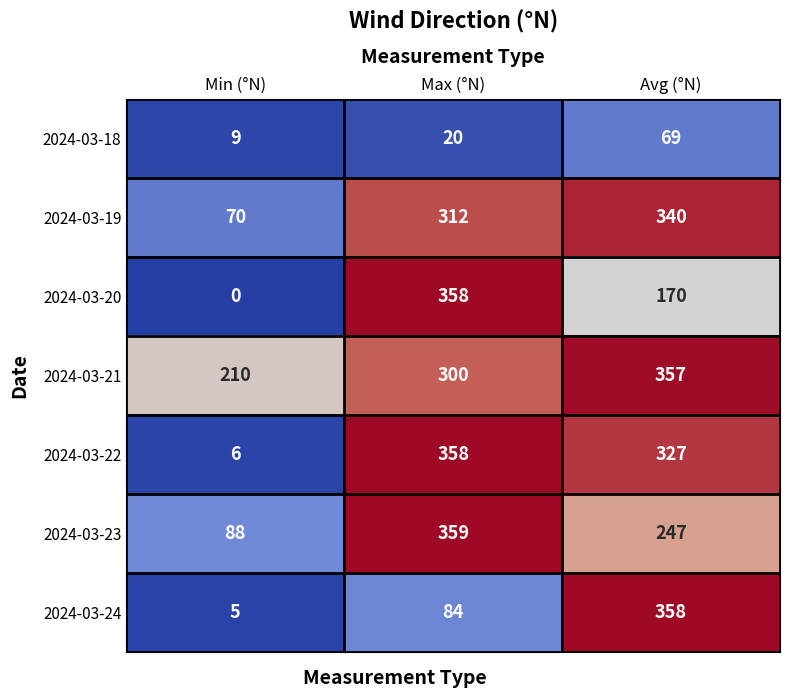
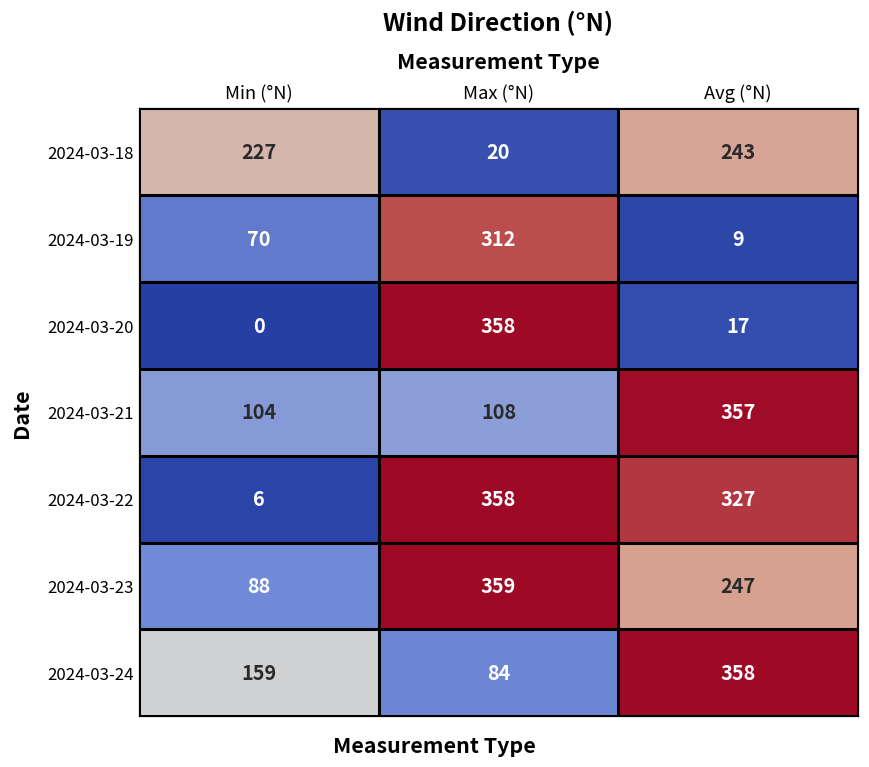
  {
    "2024-03-18": {
-     "Min (°N)": 9,
+     "Min (°N)": 227,
      "Max (°N)": 20,
-     "Avg (°N)": 69
+     "Avg (°N)": 243
    },
    "2024-03-19": {
      "Min (°N)": 70,
      "Max (°N)": 312,
-     "Avg (°N)": 340
+     "Avg (°N)": 9
    },
    "2024-03-20": {
      "Min (°N)": 0,
      "Max (°N)": 358,
-     "Avg (°N)": 170
+     "Avg (°N)": 17
    },
    "2024-03-21": {
-     "Min (°N)": 210,
-     "Max (°N)": 300,
+     "Min (°N)": 104,
+     "Max (°N)": 108,
      "Avg (°N)": 357
    },
    "2024-03-22": {
      "Min (°N)": 6,
      "Max (°N)": 358,
      "Avg (°N)": 327
    },
    "2024-03-23": {
      "Min (°N)": 88,
      "Max (°N)": 359,
      "Avg (°N)": 247
    },
    "2024-03-24": {
-     "Min (°N)": 5,
+     "Min (°N)": 159,
      "Max (°N)": 84,
      "Avg (°N)": 358
    }
  }
